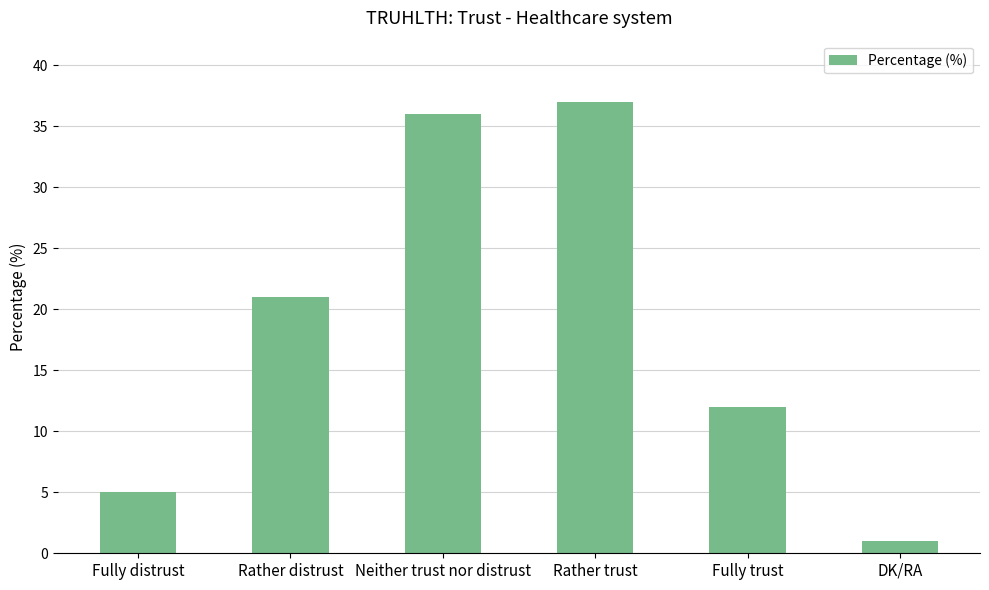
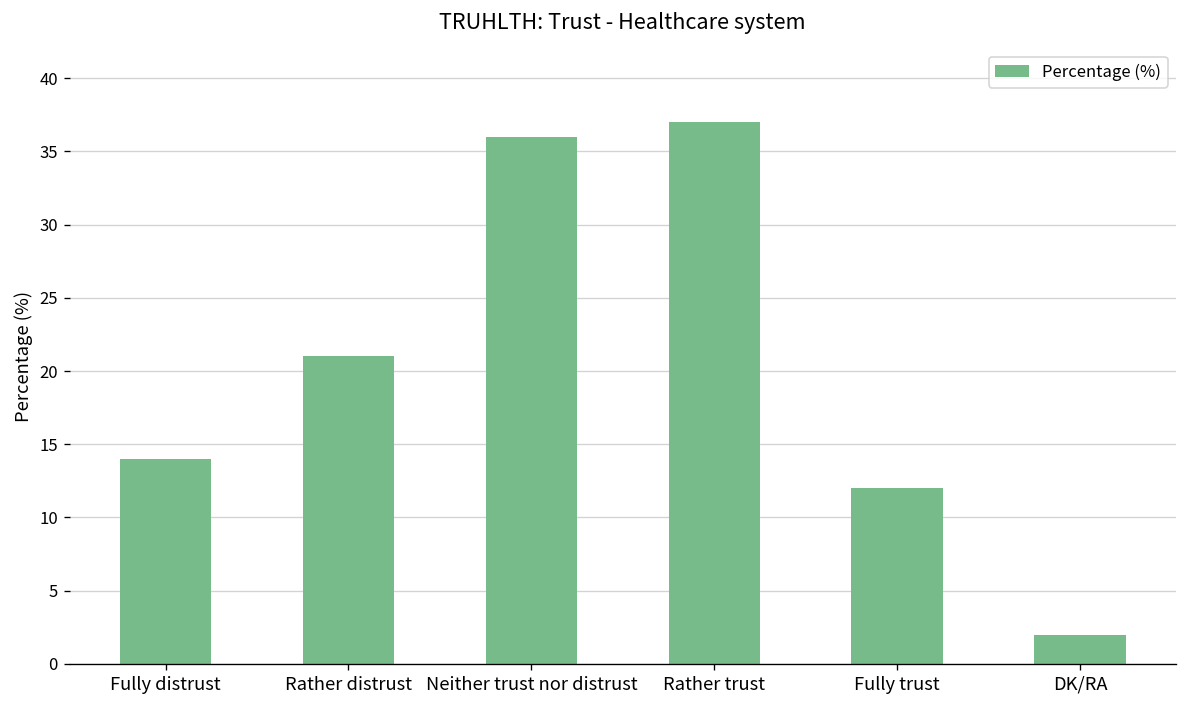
  {
-   "Fully distrust": 5,
+   "Fully distrust": 14,
    "Rather distrust": 21,
    "Neither trust nor distrust": 36,
    "Rather trust": 37,
    "Fully trust": 12,
-   "DK/RA": 1
+   "DK/RA": 2
  }
